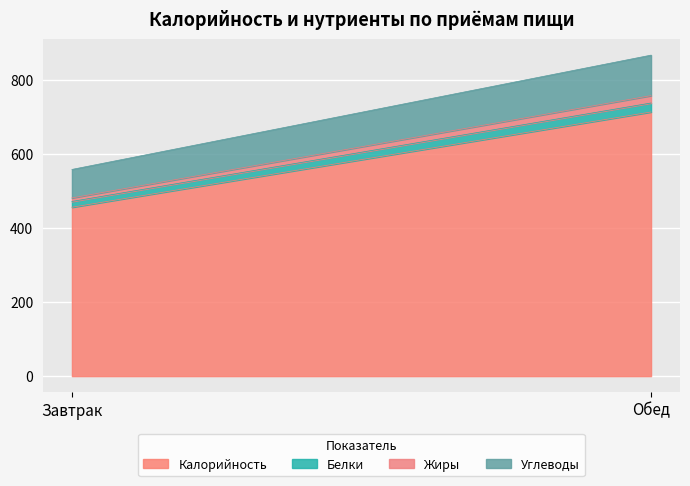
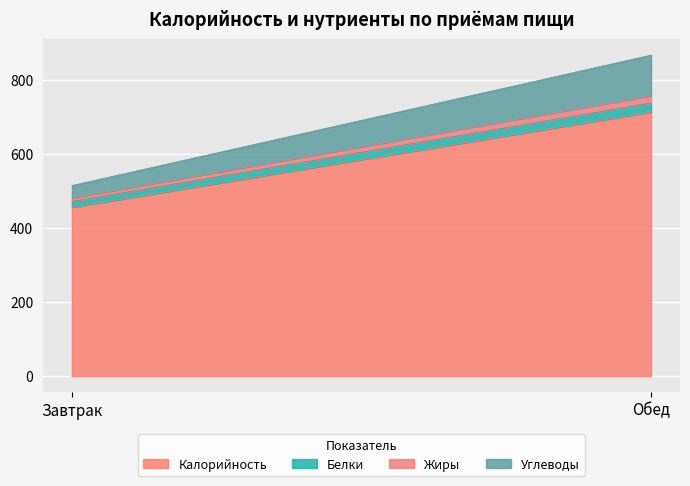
  {
    "Белки": {
      "Завтрак": 20,
      "Обед": 20
    },
    "Углеводы": {
-     "Завтрак": 80,
+     "Завтрак": 30,
      "Обед": 110
    }
  }
